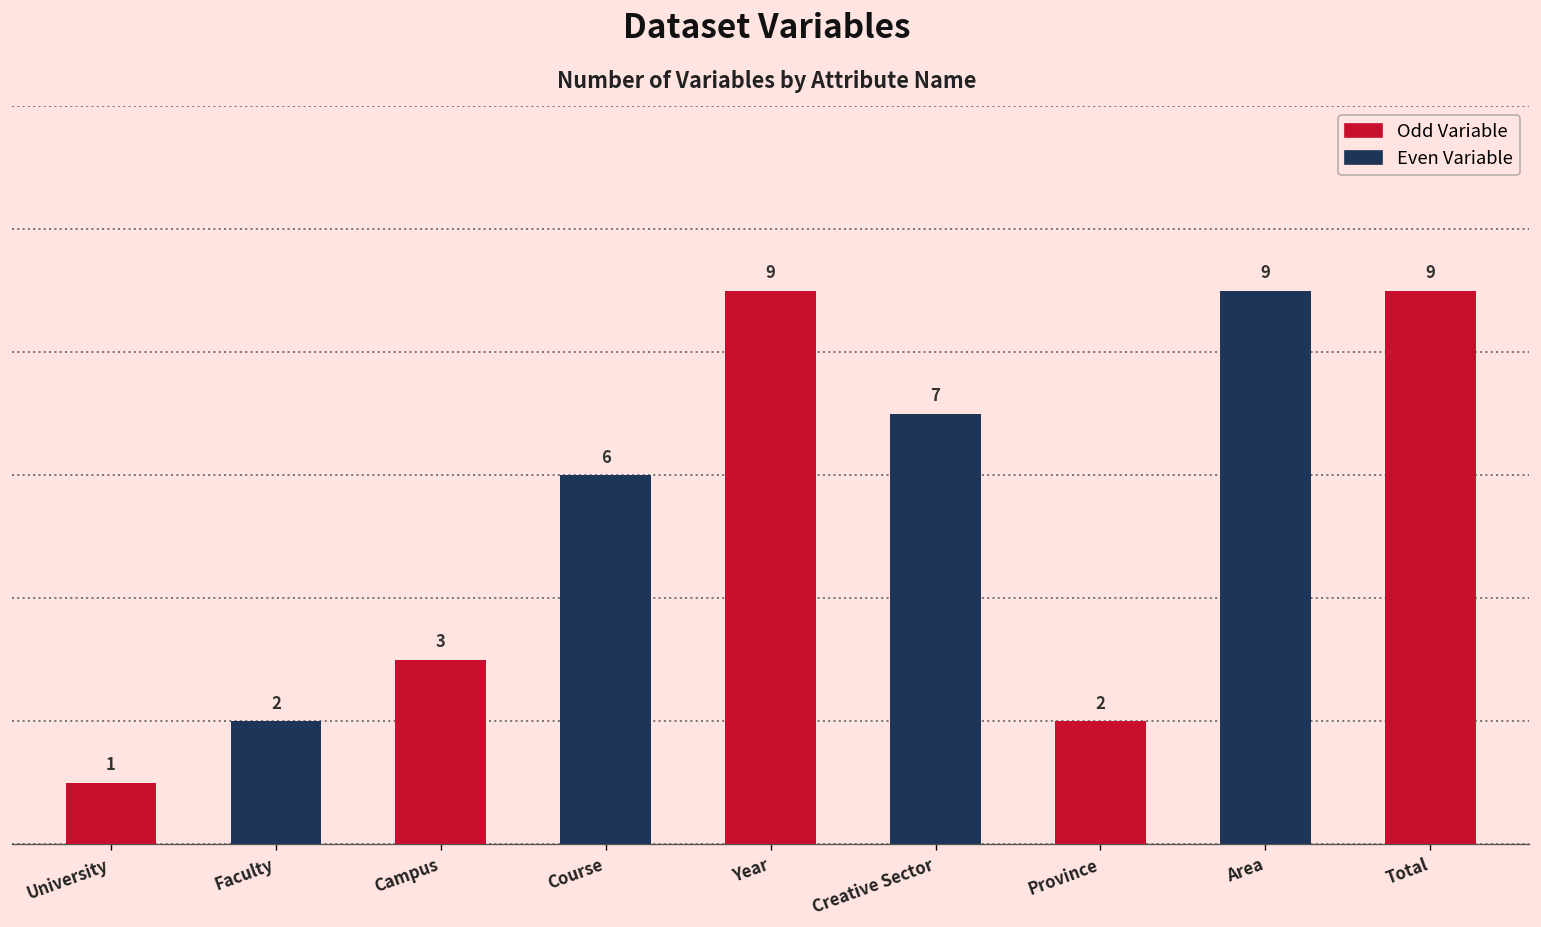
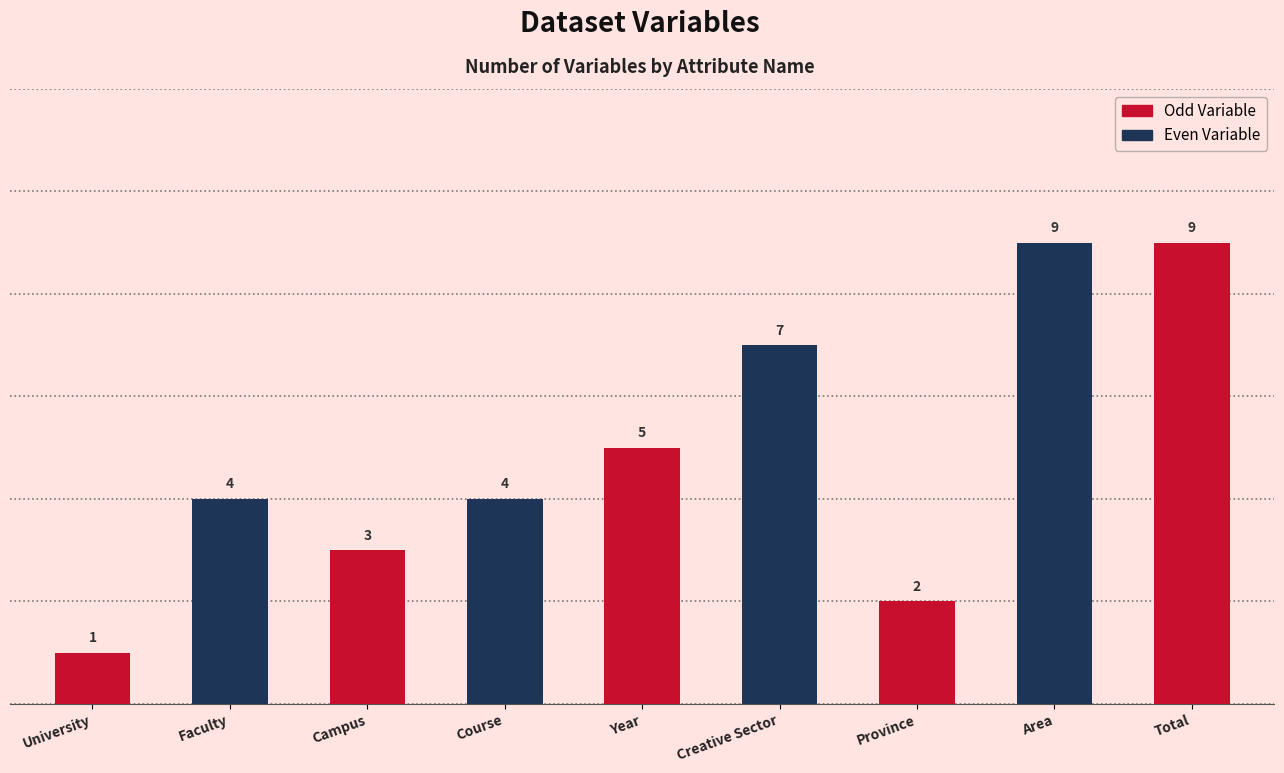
  {
    "University": 1,
-   "Faculty": 2,
+   "Faculty": 4,
    "Campus": 3,
-   "Course": 6,
-   "Year": 9,
+   "Course": 4,
+   "Year": 5,
    "Creative Sector": 7,
    "Province": 2,
    "Area": 9,
    "Total": 9
  }
